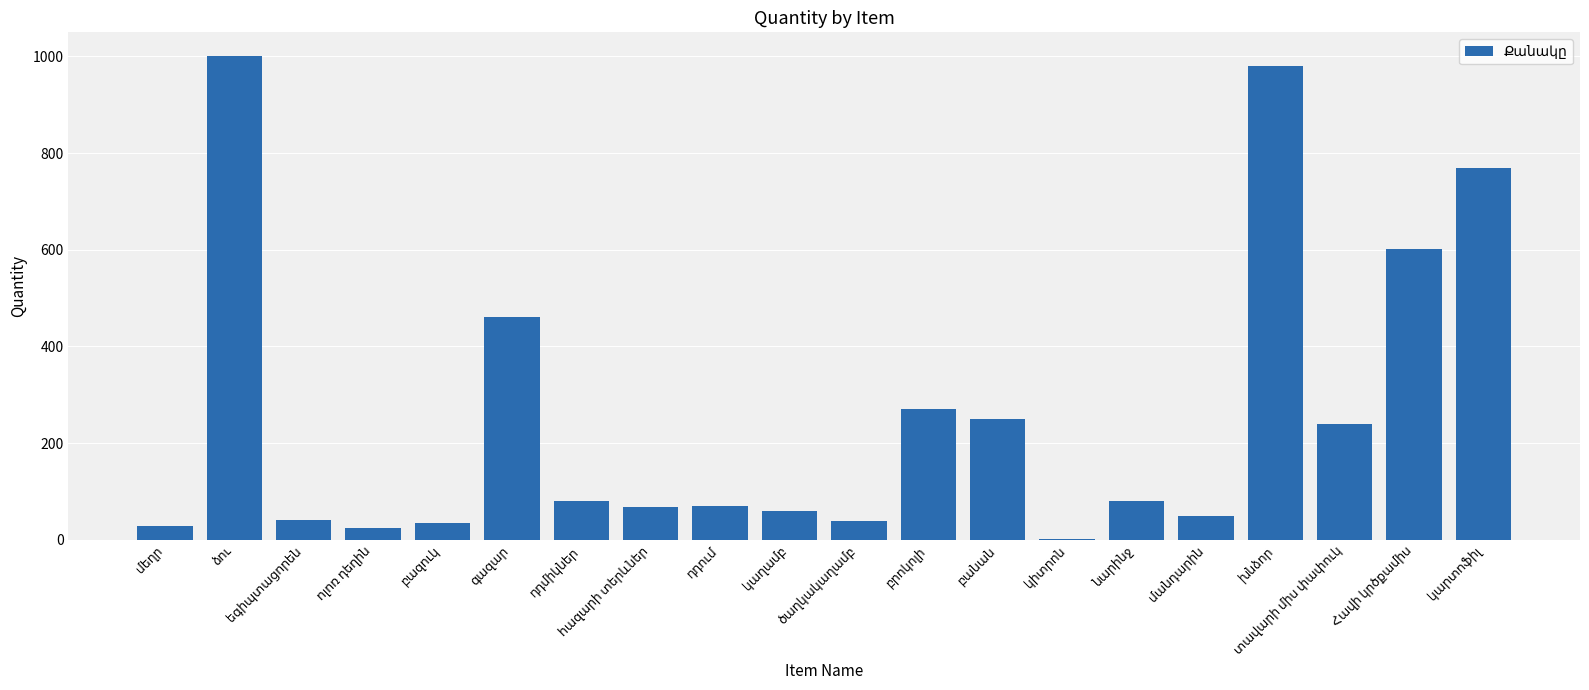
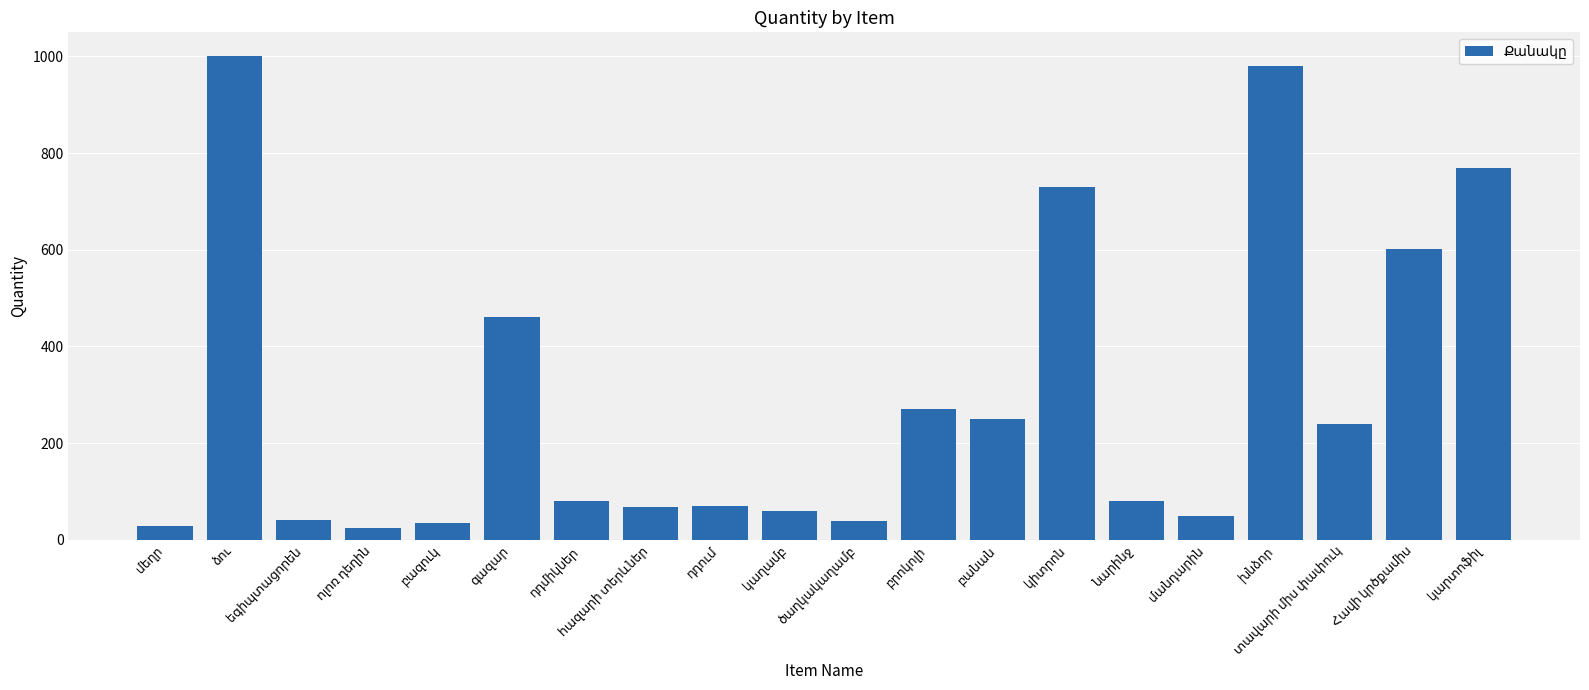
  {
    "մեղր": 30,
    "ձու": 1000,
    "եգիպտացորեն": 40,
    "ոլոռ դեղին": 20,
    "բազուկ": 40,
    "գազար": 460,
    "դդմիկներ": 80,
    "հազարի տերևներ": 70,
    "դդում": 70,
    "կաղամբ": 60,
    "ծաղկակաղամբ": 40,
    "բրոկոլի": 270,
    "բանան": 250,
-   "կիտրոն": 0,
+   "կիտրոն": 730,
    "նարինջ": 80,
    "մանդարին": 50,
    "խնձոր": 980,
    "տավարի միս փափուկ": 240,
    "Հավի կրծքամիս": 600,
    "կարտոֆիլ": 770
  }
